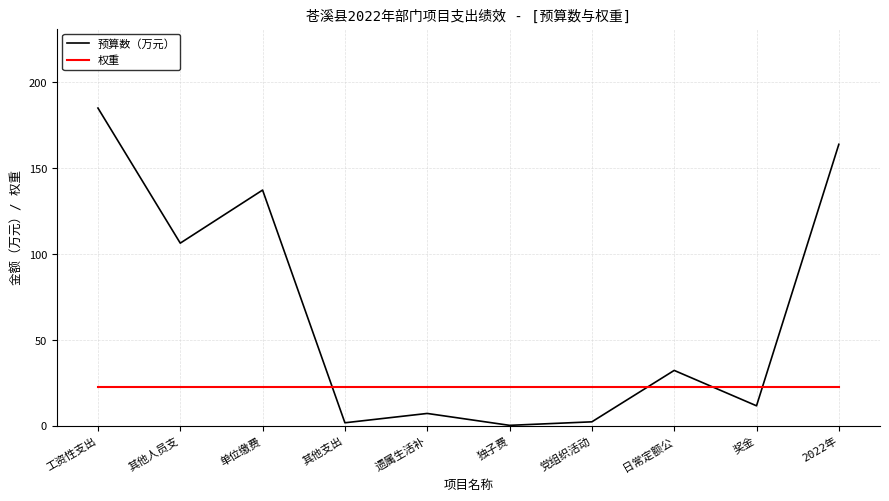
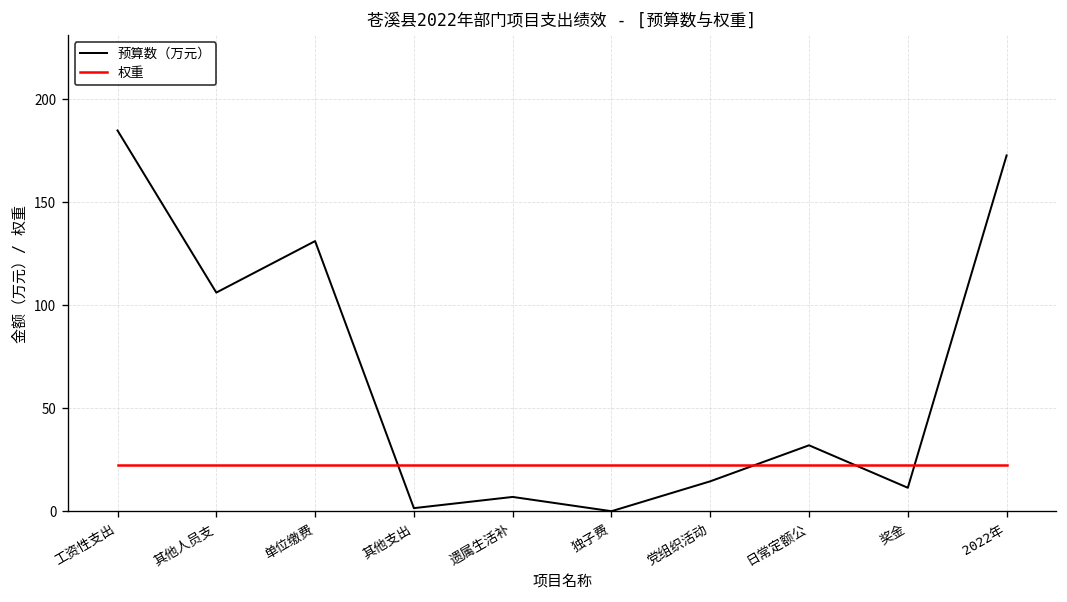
  {
    "预算数（万元）": {
      "工资性支出": 185,
      "其他人员支": 106,
-     "单位缴费": 137,
+     "单位缴费": 131,
      "其他支出": 2,
      "遗属生活补": 7,
      "独子费": 0,
-     "党组织活动": 2,
+     "党组织活动": 15,
      "日常定额公": 32,
      "奖金": 11,
-     "2022年": 164
+     "2022年": 173
    },
    "权重": {
      "工资性支出": 23,
      "其他人员支": 23,
      "单位缴费": 23,
      "其他支出": 23,
      "遗属生活补": 23,
      "独子费": 23,
      "党组织活动": 23,
      "日常定额公": 23,
      "奖金": 23,
      "2022年": 23
    }
  }
